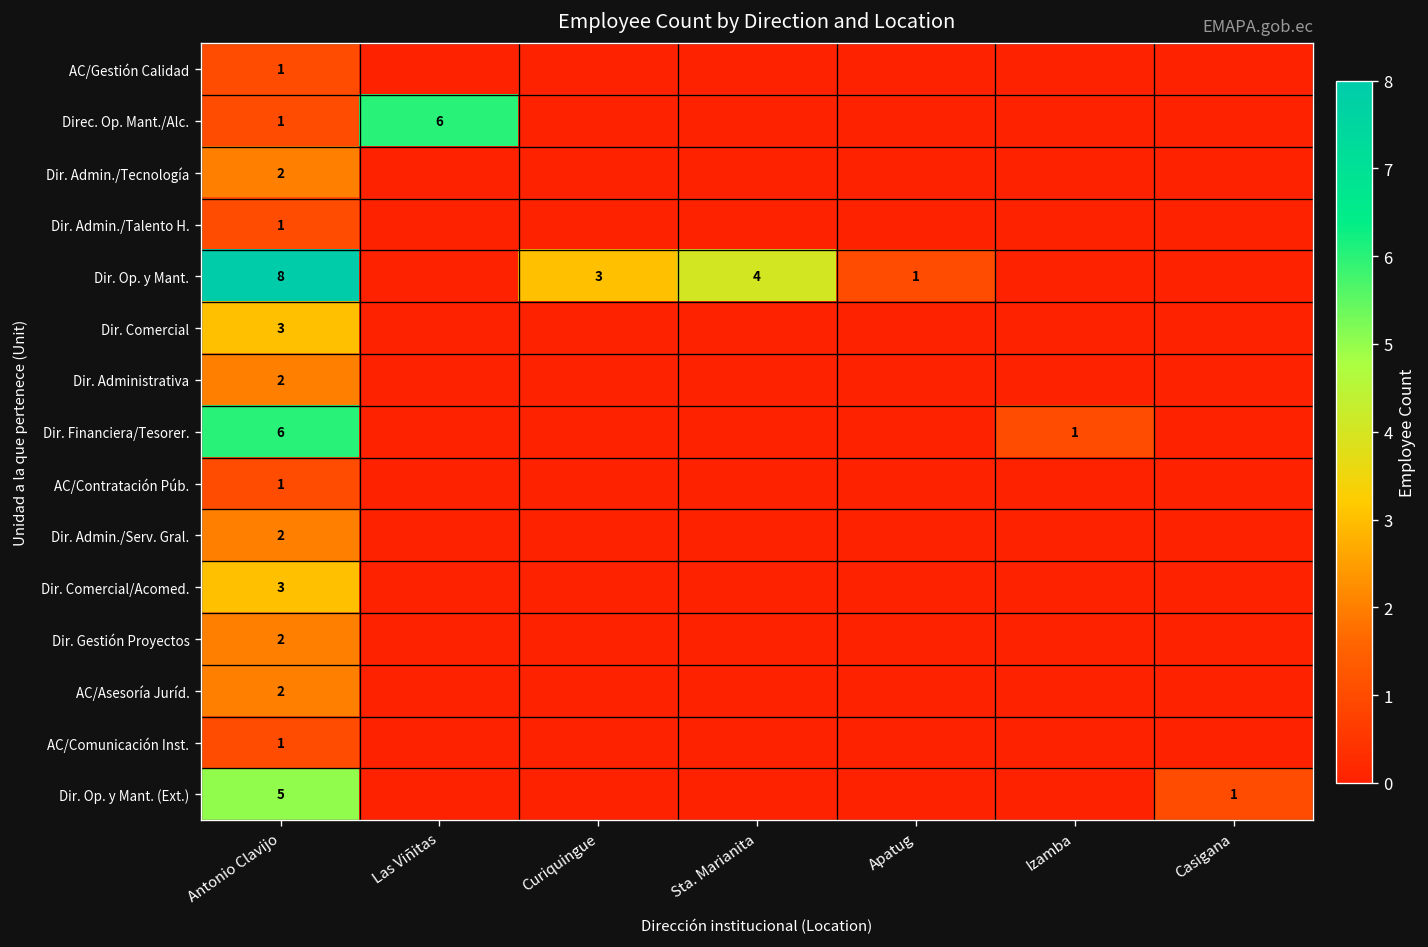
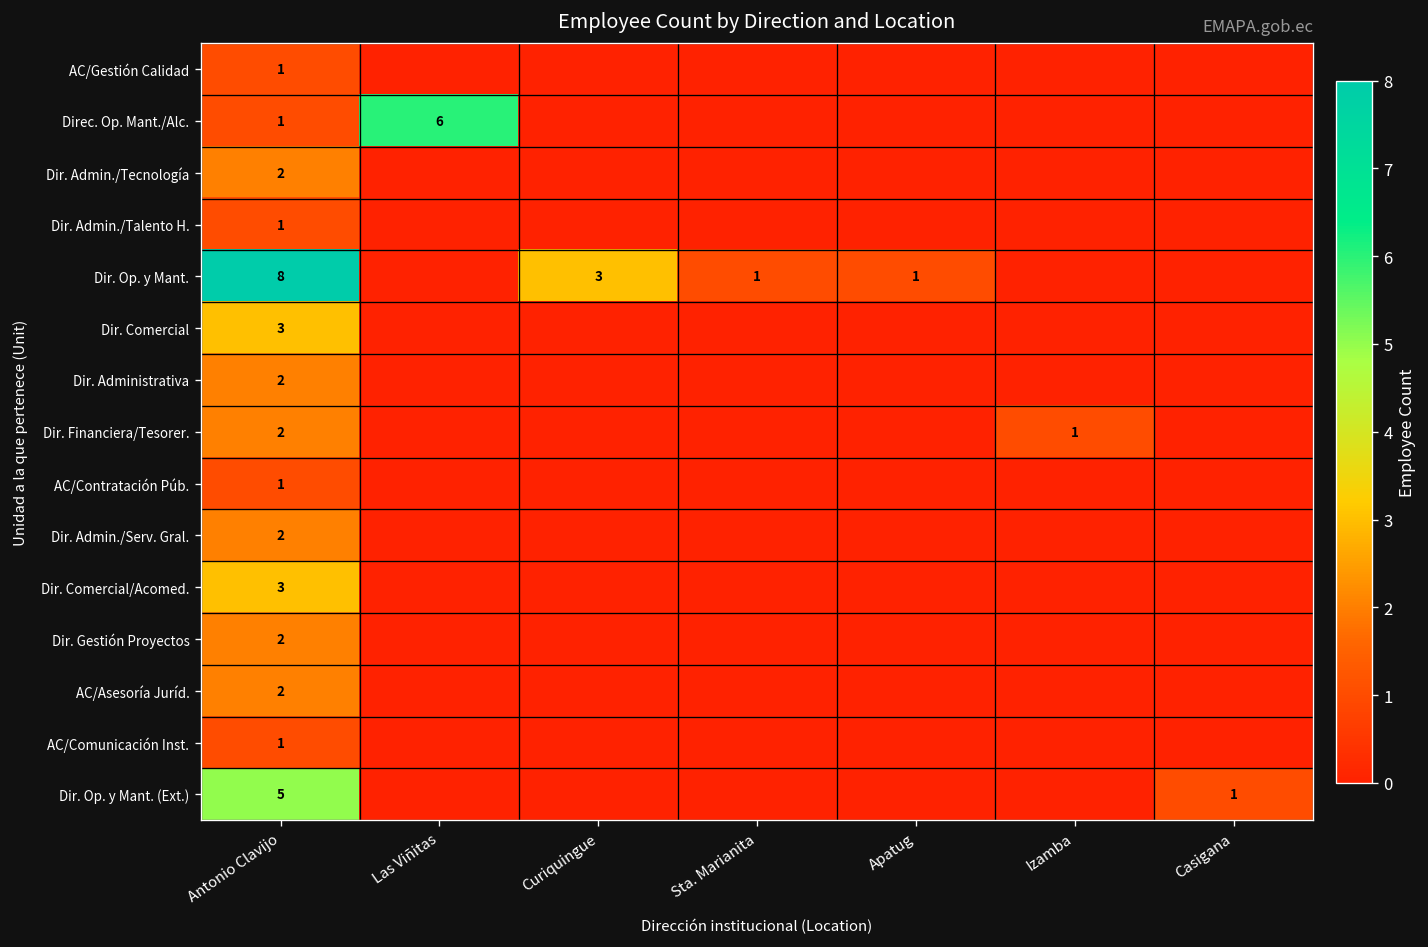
  {
    "AC/Gestión Calidad": {
      "Antonio Clavijo": 1
    },
    "Direc. Op. Mant./Alc.": {
      "Antonio Clavijo": 1,
      "Las Viñitas": 6
    },
    "Dir. Admin./Tecnología": {
      "Antonio Clavijo": 2
    },
    "Dir. Admin./Talento H.": {
      "Antonio Clavijo": 1
    },
    "Dir. Op. y Mant.": {
      "Antonio Clavijo": 8,
      "Curiquingue": 3,
-     "Sta. Marianita": 4,
+     "Sta. Marianita": 1,
      "Apatug": 1
    },
    "Dir. Comercial": {
      "Antonio Clavijo": 3
    },
    "Dir. Administrativa": {
      "Antonio Clavijo": 2
    },
    "Dir. Financiera/Tesorer.": {
-     "Antonio Clavijo": 6,
+     "Antonio Clavijo": 2,
      "Izamba": 1
    },
    "AC/Contratación Púb.": {
      "Antonio Clavijo": 1
    },
    "Dir. Admin./Serv. Gral.": {
      "Antonio Clavijo": 2
    },
    "Dir. Comercial/Acomed.": {
      "Antonio Clavijo": 3
    },
    "Dir. Gestión Proyectos": {
      "Antonio Clavijo": 2
    },
    "AC/Asesoría Juríd.": {
      "Antonio Clavijo": 2
    },
    "AC/Comunicación Inst.": {
      "Antonio Clavijo": 1
    },
    "Dir. Op. y Mant. (Ext.)": {
      "Antonio Clavijo": 5,
      "Casigana": 1
    }
  }
